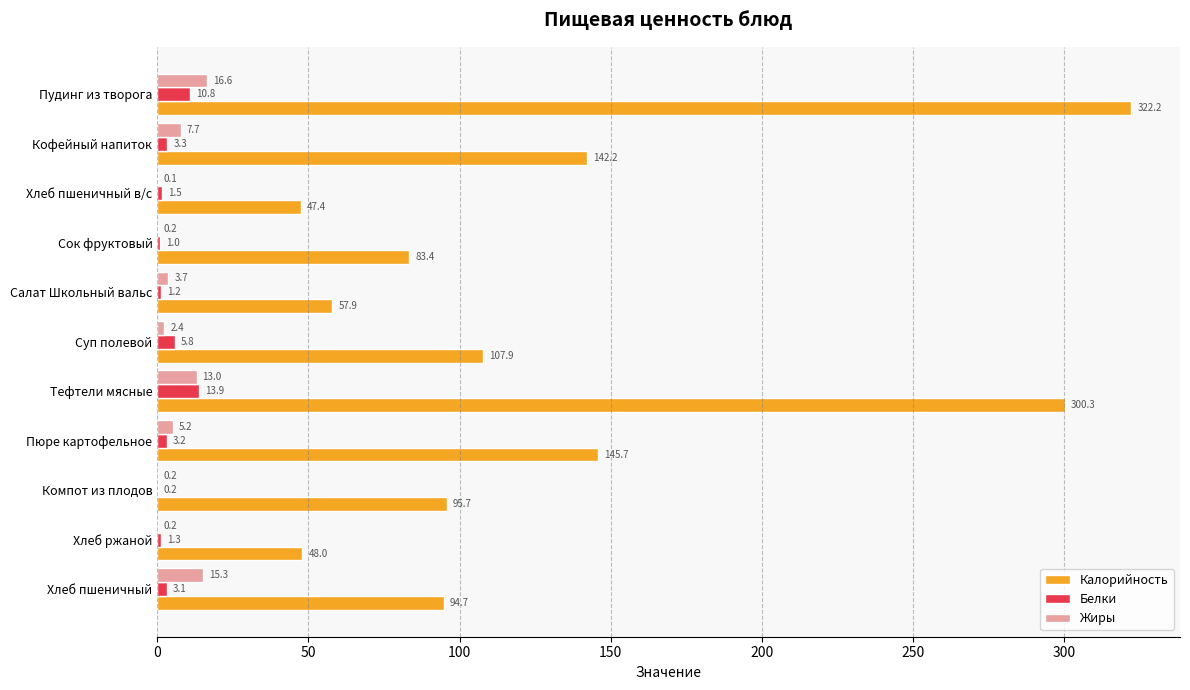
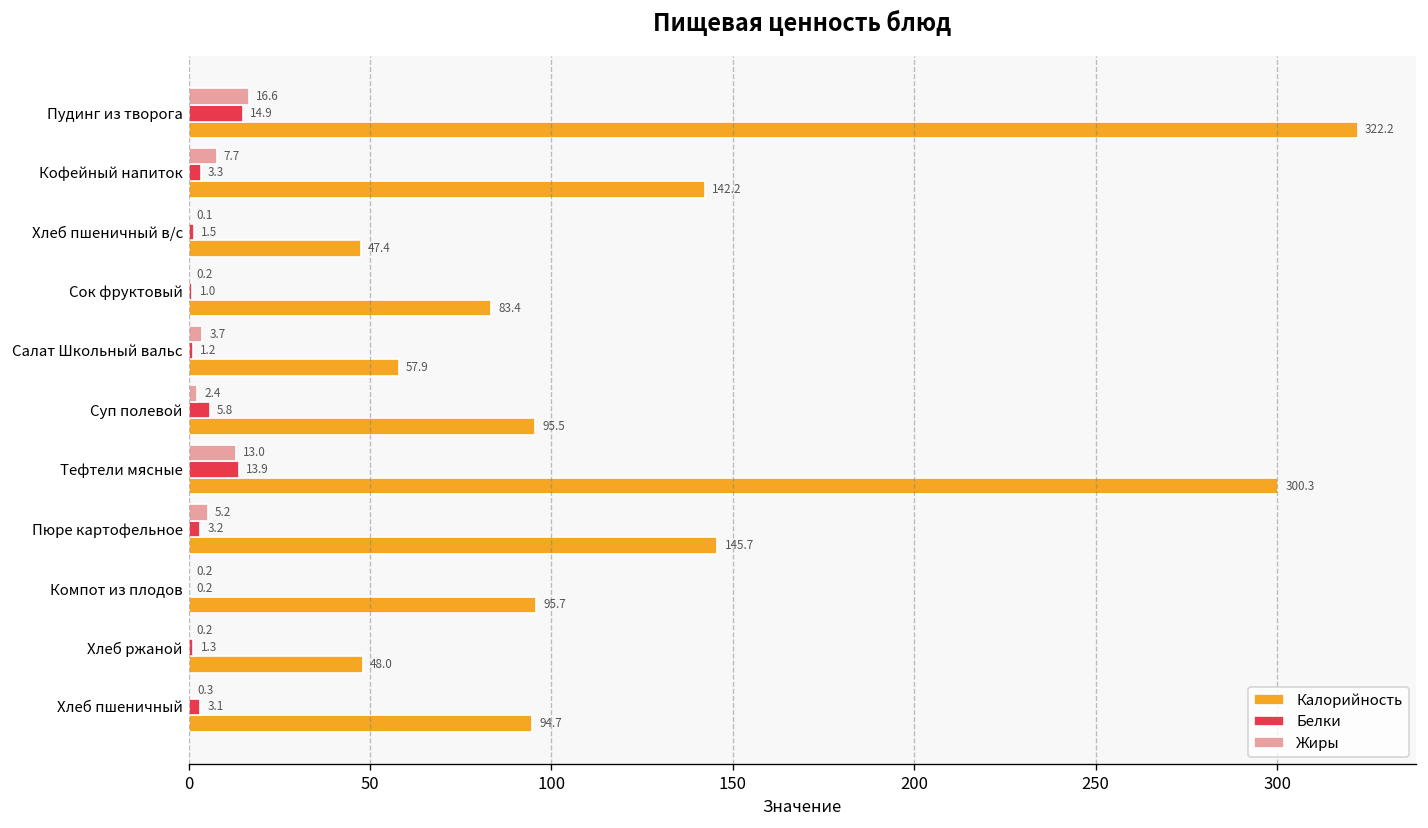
  {
    "Калорийность": {
      "Пудинг из творога": 322.2,
      "Кофейный напиток": 142.2,
      "Хлеб пшеничный в/с": 47.4,
      "Сок фруктовый": 83.4,
      "Салат Школьный вальс": 57.9,
-     "Суп полевой": 107.9,
+     "Суп полевой": 95.5,
      "Тефтели мясные": 300.3,
      "Пюре картофельное": 145.7,
      "Компот из плодов": 95.7,
      "Хлеб ржаной": 48.0,
      "Хлеб пшеничный": 94.7
    },
    "Белки": {
-     "Пудинг из творога": 10.8,
+     "Пудинг из творога": 14.9,
      "Кофейный напиток": 3.3,
      "Хлеб пшеничный в/с": 1.5,
      "Сок фруктовый": 1.0,
      "Салат Школьный вальс": 1.2,
      "Суп полевой": 5.8,
      "Тефтели мясные": 13.9,
      "Пюре картофельное": 3.2,
      "Компот из плодов": 0.2,
      "Хлеб ржаной": 1.3,
      "Хлеб пшеничный": 3.1
    },
    "Жиры": {
      "Пудинг из творога": 16.6,
      "Кофейный напиток": 7.7,
      "Хлеб пшеничный в/с": 0.1,
      "Сок фруктовый": 0.2,
      "Салат Школьный вальс": 3.7,
      "Суп полевой": 2.4,
      "Тефтели мясные": 13.0,
      "Пюре картофельное": 5.2,
      "Компот из плодов": 0.2,
      "Хлеб ржаной": 0.2,
-     "Хлеб пшеничный": 15.3
+     "Хлеб пшеничный": 0.3
    }
  }
